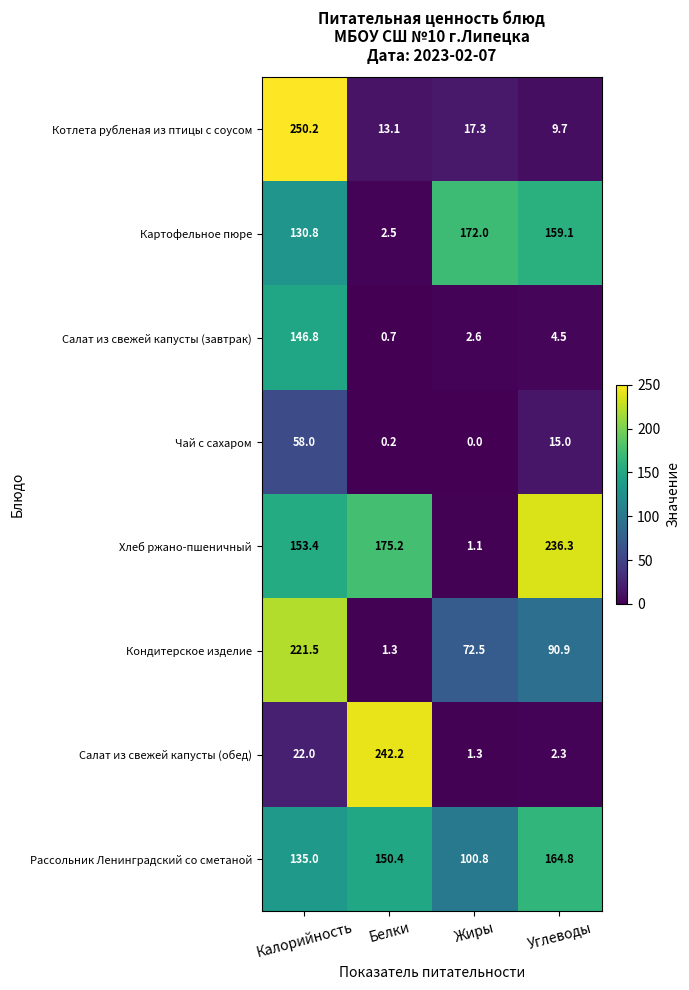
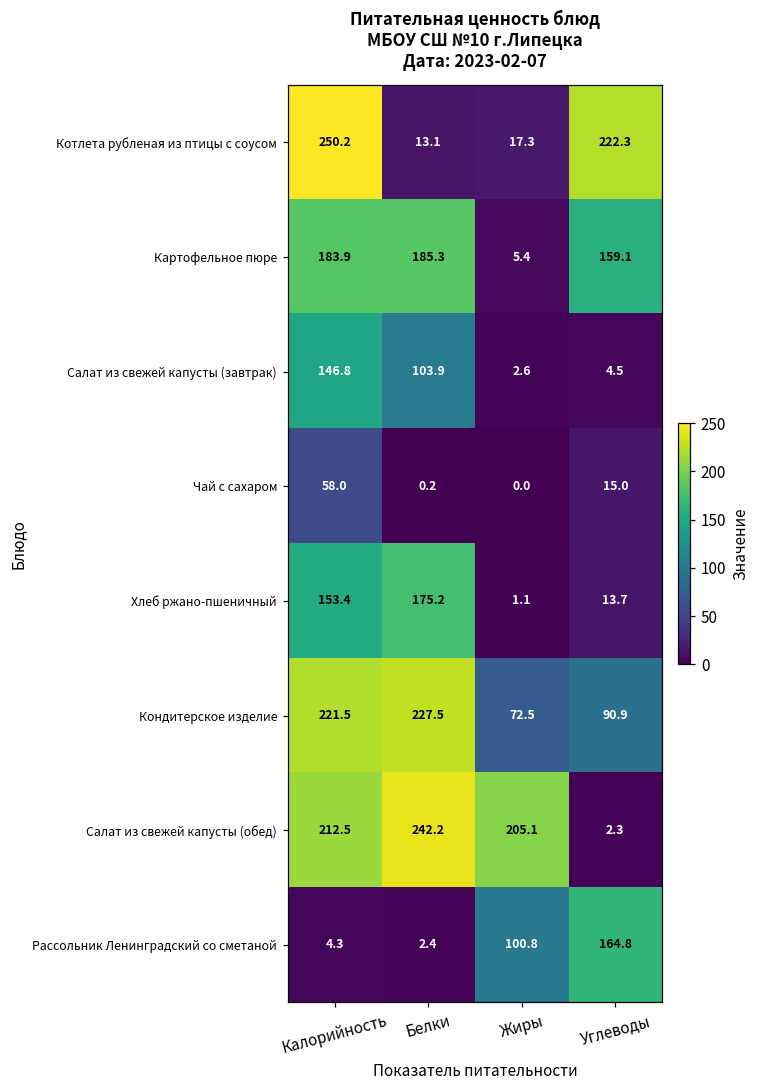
  {
    "Котлета рубленая из птицы с соусом": {
      "Калорийность": 250.2,
      "Белки": 13.1,
      "Жиры": 17.3,
-     "Углеводы": 9.7
+     "Углеводы": 222.3
    },
    "Картофельное пюре": {
-     "Калорийность": 130.8,
-     "Белки": 2.5,
-     "Жиры": 172.0,
+     "Калорийность": 183.9,
+     "Белки": 185.3,
+     "Жиры": 5.4,
      "Углеводы": 159.1
    },
    "Салат из свежей капусты (завтрак)": {
      "Калорийность": 146.8,
-     "Белки": 0.7,
+     "Белки": 103.9,
      "Жиры": 2.6,
      "Углеводы": 4.5
    },
    "Чай с сахаром": {
      "Калорийность": 58.0,
      "Белки": 0.2,
      "Жиры": 0.0,
      "Углеводы": 15.0
    },
    "Хлеб ржано-пшеничный": {
      "Калорийность": 153.4,
      "Белки": 175.2,
      "Жиры": 1.1,
-     "Углеводы": 236.3
+     "Углеводы": 13.7
    },
    "Кондитерское изделие": {
      "Калорийность": 221.5,
-     "Белки": 1.3,
+     "Белки": 227.5,
      "Жиры": 72.5,
      "Углеводы": 90.9
    },
    "Салат из свежей капусты (обед)": {
-     "Калорийность": 22.0,
+     "Калорийность": 212.5,
      "Белки": 242.2,
-     "Жиры": 1.3,
+     "Жиры": 205.1,
      "Углеводы": 2.3
    },
    "Рассольник Ленинградский со сметаной": {
-     "Калорийность": 135.0,
-     "Белки": 150.4,
+     "Калорийность": 4.3,
+     "Белки": 2.4,
      "Жиры": 100.8,
      "Углеводы": 164.8
    }
  }
